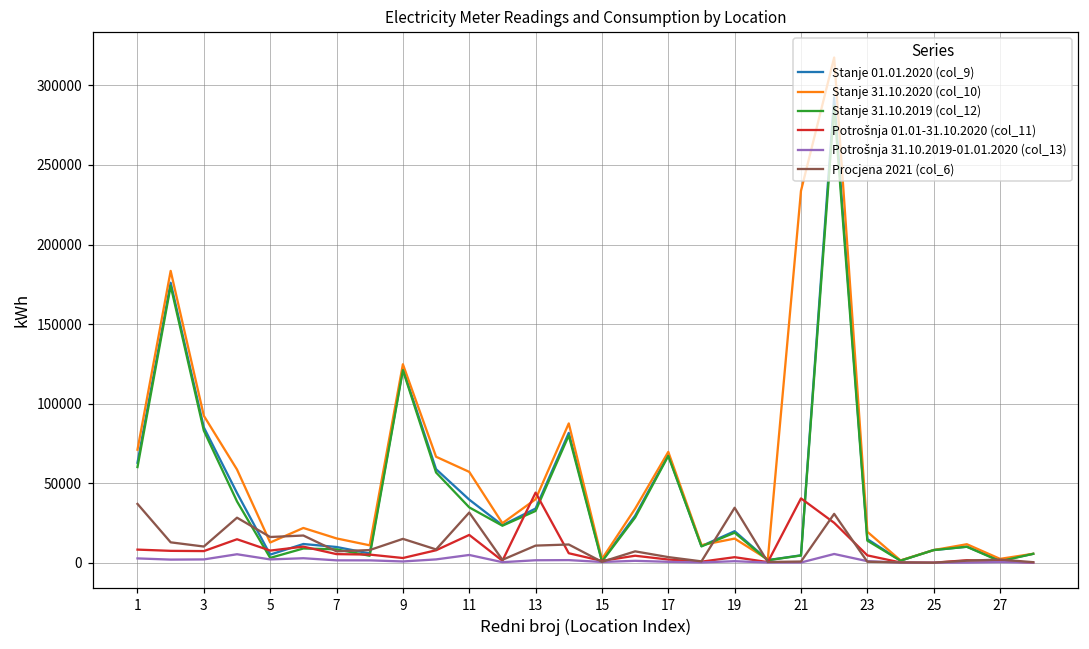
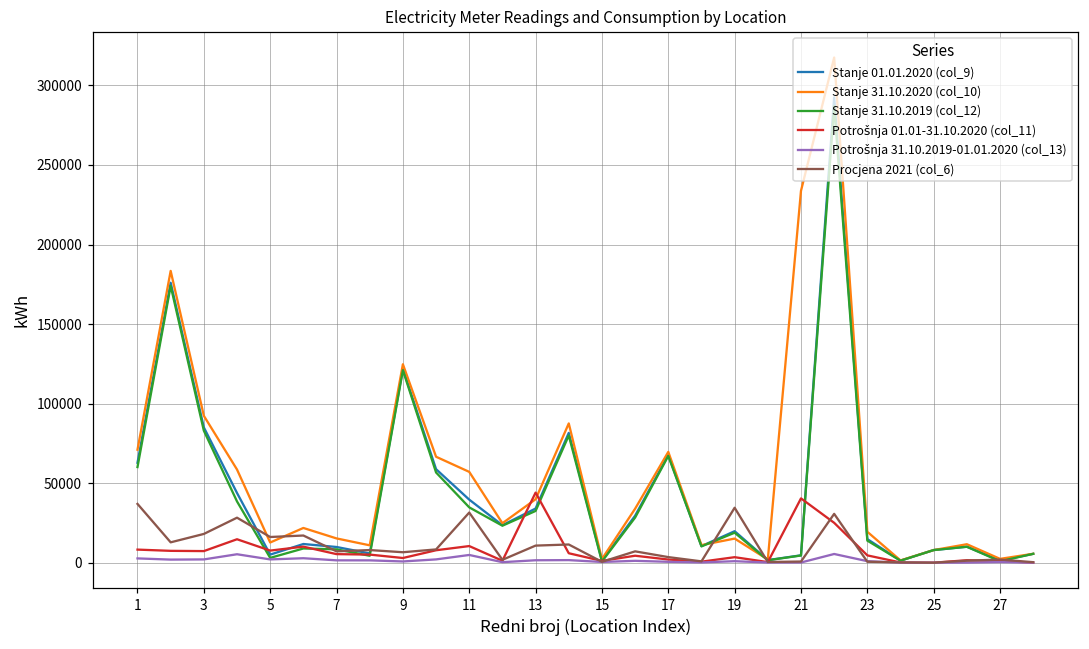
  {
    "Stanje 01.01.2020 (col_9)": {
      "1": 63000,
      "3": 85000,
      "5": 5000,
      "11": 40000
    },
    "Stanje 31.10.2020 (col_10)": {
      "1": 71000,
      "3": 92000,
      "5": 13000,
      "7": 15000,
      "9": 125000,
      "11": 57000,
      "13": 40000,
      "17": 70000,
      "19": 15000,
      "21": 234000,
      "23": 19000
    },
    "Stanje 31.10.2019 (col_12)": {
      "1": 60000,
      "3": 83000,
      "11": 35000
    },
    "Potrošnja 01.01-31.10.2020 (col_11)": {
      "1": 8000,
      "3": 7000,
      "5": 8000,
      "7": 5000,
      "9": 3000,
-     "11": 17000,
+     "11": 10000,
      "13": 44000,
      "19": 3000,
      "21": 40000,
      "23": 5000
    },
    "Potrošnja 31.10.2019-01.01.2020 (col_13)": {
      "1": 3000,
      "3": 2000,
      "7": 1000,
      "9": 1000,
      "11": 5000,
      "13": 2000,
      "19": 1000
    },
    "Procjena 2021 (col_6)": {
      "1": 37000,
-     "3": 10000,
+     "3": 18000,
      "5": 16000,
-     "9": 15000,
+     "9": 7000,
      "11": 32000,
      "13": 11000,
      "19": 35000
    }
  }
